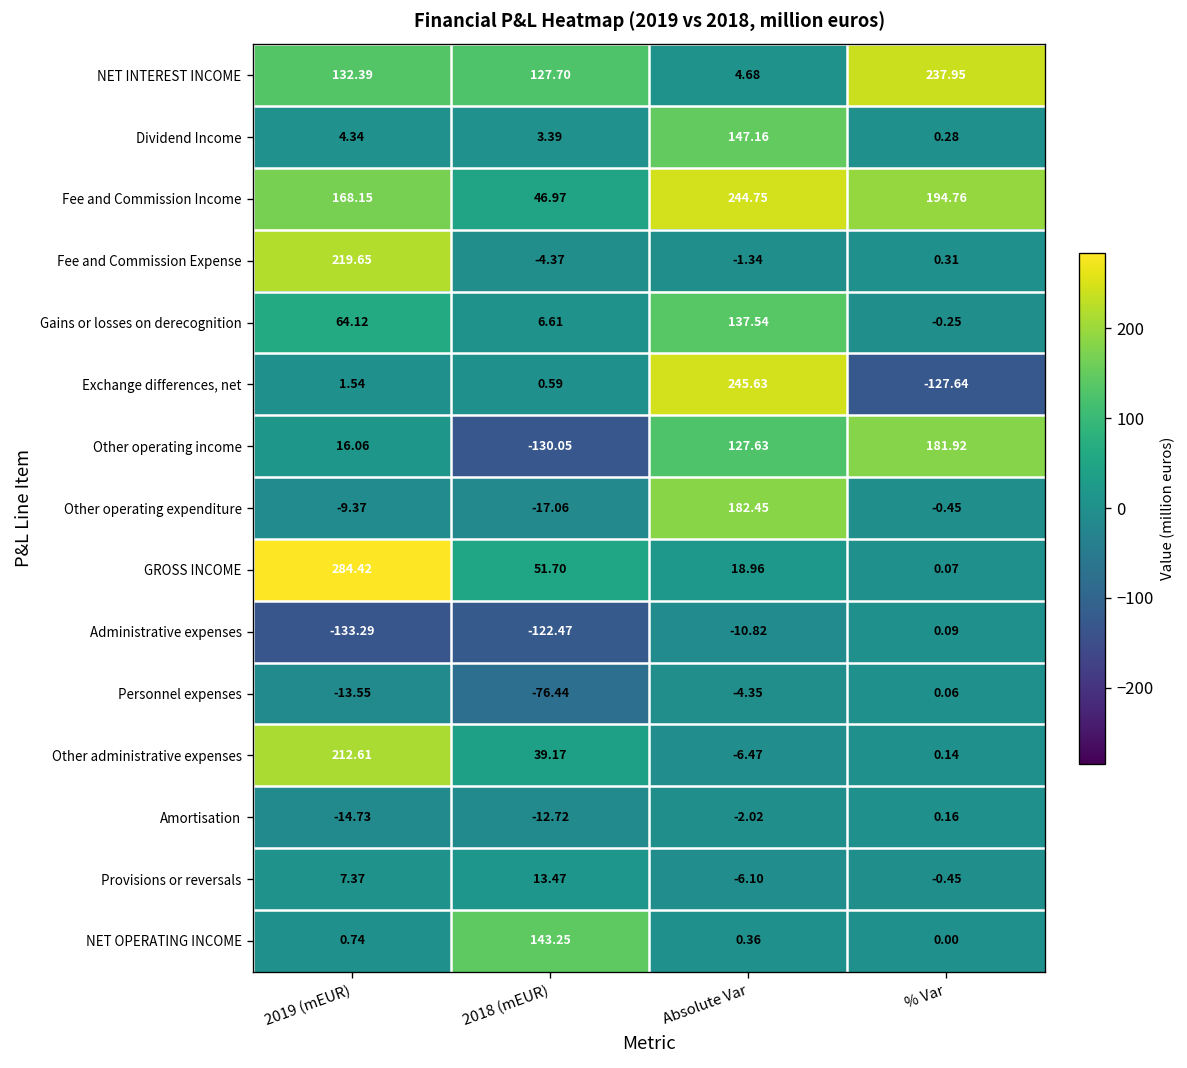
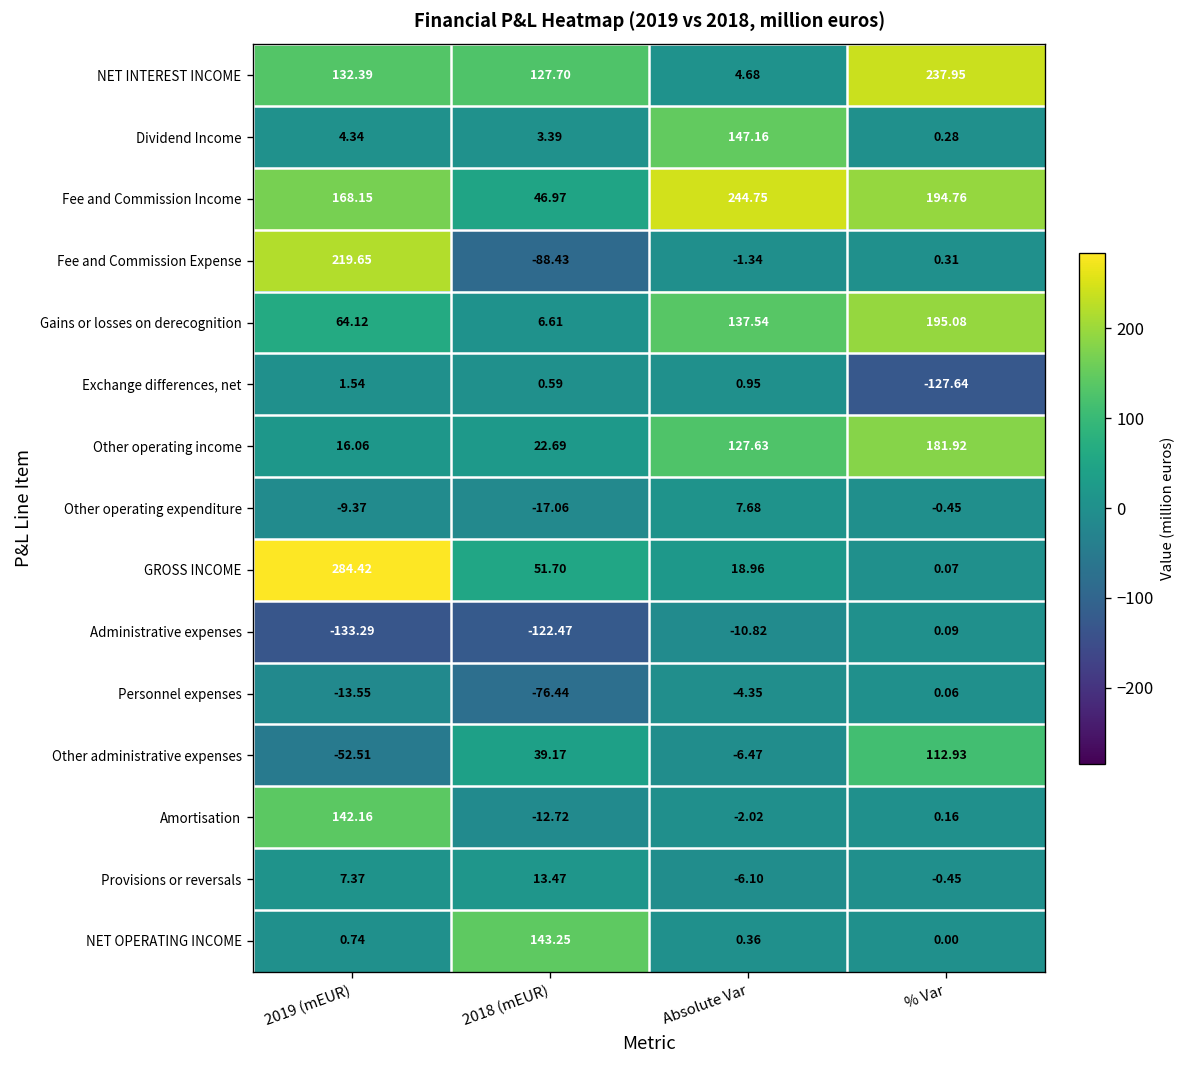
  {
    "NET INTEREST INCOME": {
      "2019 (mEUR)": 132.39,
      "2018 (mEUR)": 127.70,
      "Absolute Var": 4.68,
      "% Var": 237.95
    },
    "Dividend Income": {
      "2019 (mEUR)": 4.34,
      "2018 (mEUR)": 3.39,
      "Absolute Var": 147.16,
      "% Var": 0.28
    },
    "Fee and Commission Income": {
      "2019 (mEUR)": 168.15,
      "2018 (mEUR)": 46.97,
      "Absolute Var": 244.75,
      "% Var": 194.76
    },
    "Fee and Commission Expense": {
      "2019 (mEUR)": 219.65,
-     "2018 (mEUR)": -4.37,
+     "2018 (mEUR)": -88.43,
      "Absolute Var": -1.34,
      "% Var": 0.31
    },
    "Gains or losses on derecognition": {
      "2019 (mEUR)": 64.12,
      "2018 (mEUR)": 6.61,
      "Absolute Var": 137.54,
-     "% Var": -0.25
+     "% Var": 195.08
    },
    "Exchange differences, net": {
      "2019 (mEUR)": 1.54,
      "2018 (mEUR)": 0.59,
-     "Absolute Var": 245.63,
+     "Absolute Var": 0.95,
      "% Var": -127.64
    },
    "Other operating income": {
      "2019 (mEUR)": 16.06,
-     "2018 (mEUR)": -130.05,
+     "2018 (mEUR)": 22.69,
      "Absolute Var": 127.63,
      "% Var": 181.92
    },
    "Other operating expenditure": {
      "2019 (mEUR)": -9.37,
      "2018 (mEUR)": -17.06,
-     "Absolute Var": 182.45,
+     "Absolute Var": 7.68,
      "% Var": -0.45
    },
    "GROSS INCOME": {
      "2019 (mEUR)": 284.42,
      "2018 (mEUR)": 51.70,
      "Absolute Var": 18.96,
      "% Var": 0.07
    },
    "Administrative expenses": {
      "2019 (mEUR)": -133.29,
      "2018 (mEUR)": -122.47,
      "Absolute Var": -10.82,
      "% Var": 0.09
    },
    "Personnel expenses": {
      "2019 (mEUR)": -13.55,
      "2018 (mEUR)": -76.44,
      "Absolute Var": -4.35,
      "% Var": 0.06
    },
    "Other administrative expenses": {
-     "2019 (mEUR)": 212.61,
+     "2019 (mEUR)": -52.51,
      "2018 (mEUR)": 39.17,
      "Absolute Var": -6.47,
-     "% Var": 0.14
+     "% Var": 112.93
    },
    "Amortisation": {
-     "2019 (mEUR)": -14.73,
+     "2019 (mEUR)": 142.16,
      "2018 (mEUR)": -12.72,
      "Absolute Var": -2.02,
      "% Var": 0.16
    },
    "Provisions or reversals": {
      "2019 (mEUR)": 7.37,
      "2018 (mEUR)": 13.47,
      "Absolute Var": -6.10,
      "% Var": -0.45
    },
    "NET OPERATING INCOME": {
      "2019 (mEUR)": 0.74,
      "2018 (mEUR)": 143.25,
      "Absolute Var": 0.36,
      "% Var": 0.00
    }
  }
